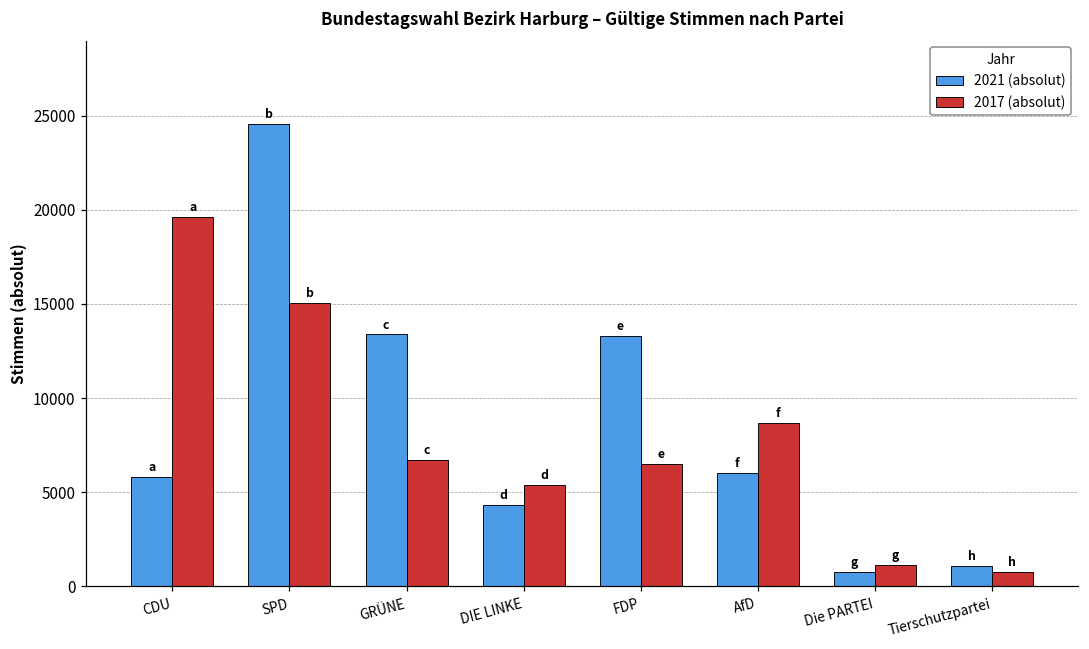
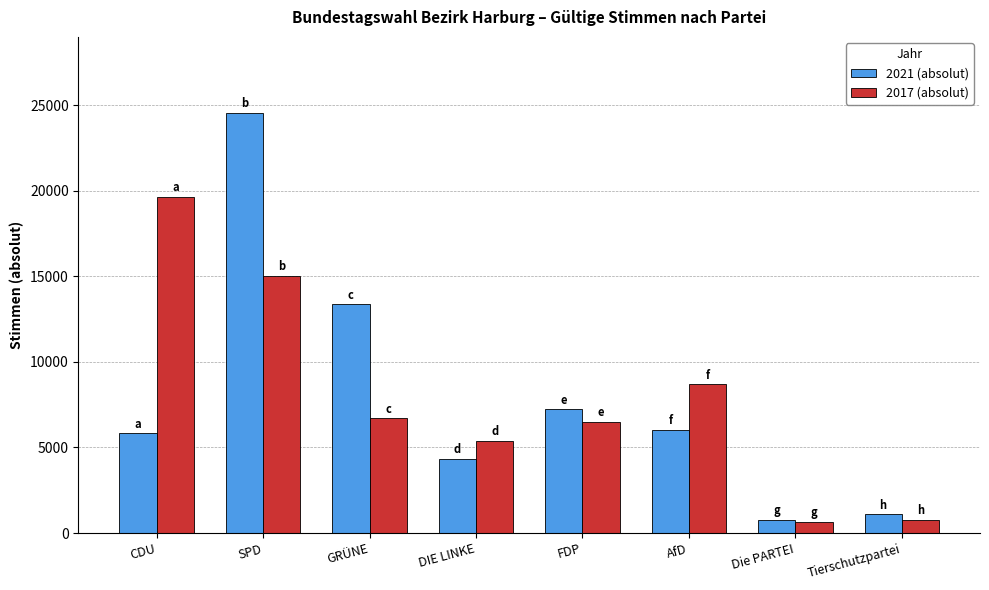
  {
    "2021 (absolut)": {
      "CDU": 5800,
      "SPD": 24600,
      "GRÜNE": 13400,
      "DIE LINKE": 4300,
-     "FDP": 13300,
+     "FDP": 7200,
      "AfD": 6000,
      "Die PARTEI": 800,
      "Tierschutzpartei": 1100
    },
    "2017 (absolut)": {
      "CDU": 19600,
      "SPD": 15000,
      "GRÜNE": 6700,
      "DIE LINKE": 5400,
      "FDP": 6500,
      "AfD": 8700,
-     "Die PARTEI": 1100,
+     "Die PARTEI": 600,
      "Tierschutzpartei": 800
    }
  }
